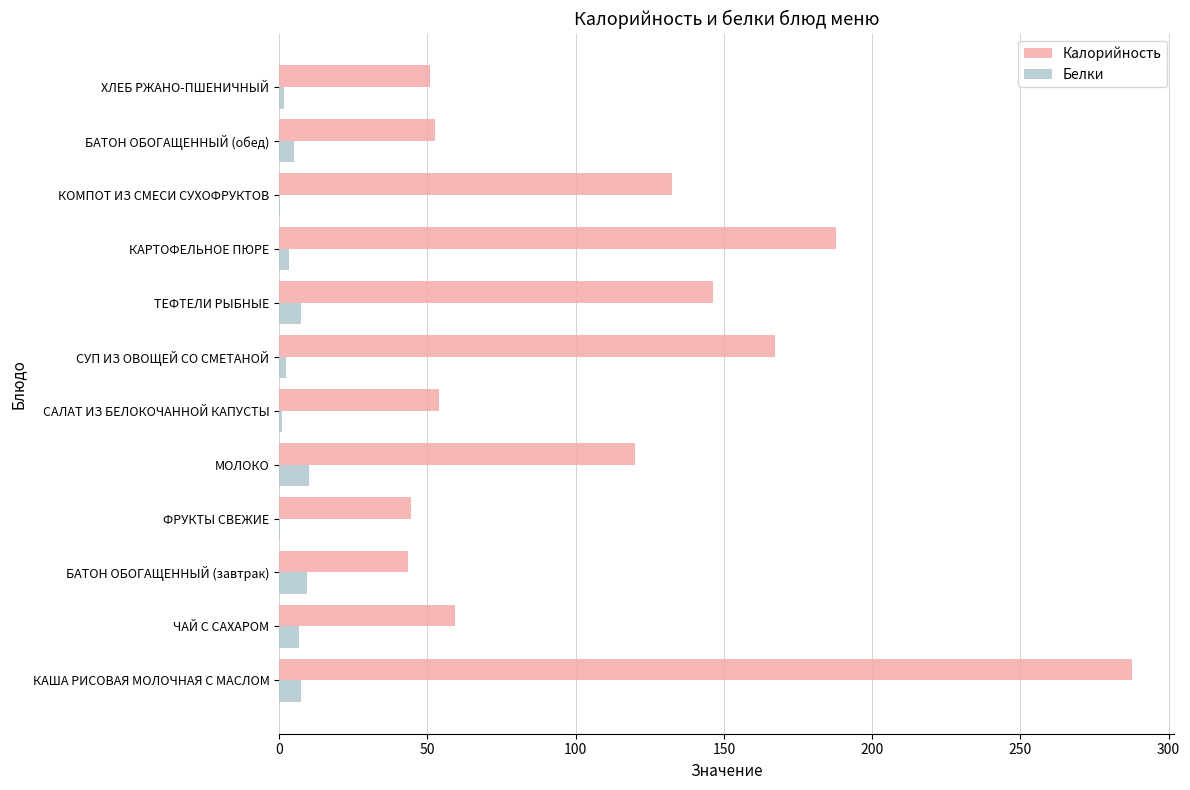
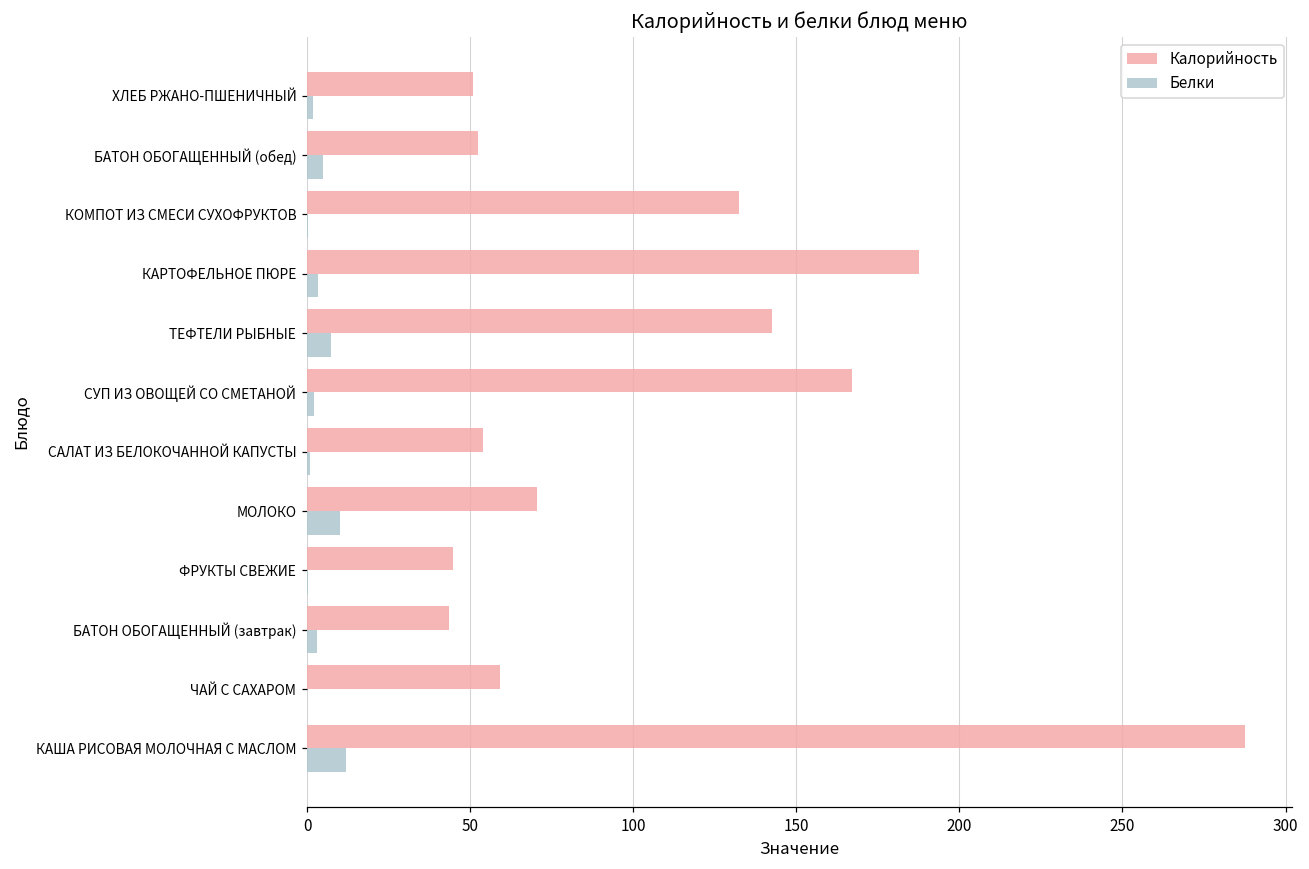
  {
    "Калорийность": {
      "ХЛЕБ РЖАНО-ПШЕНИЧНЫЙ": 51,
      "БАТОН ОБОГАЩЕННЫЙ (обед)": 52,
      "КОМПОТ ИЗ СМЕСИ СУХОФРУКТОВ": 133,
      "КАРТОФЕЛЬНОЕ ПЮРЕ": 188,
-     "ТЕФТЕЛИ РЫБНЫЕ": 146,
+     "ТЕФТЕЛИ РЫБНЫЕ": 143,
      "СУП ИЗ ОВОЩЕЙ СО СМЕТАНОЙ": 167,
      "САЛАТ ИЗ БЕЛОКОЧАННОЙ КАПУСТЫ": 54,
-     "МОЛОКО": 120,
+     "МОЛОКО": 70,
      "ФРУКТЫ СВЕЖИЕ": 45,
      "БАТОН ОБОГАЩЕННЫЙ (завтрак)": 44,
      "ЧАЙ С САХАРОМ": 59,
      "КАША РИСОВАЯ МОЛОЧНАЯ С МАСЛОМ": 288
    },
    "Белки": {
      "ХЛЕБ РЖАНО-ПШЕНИЧНЫЙ": 2,
      "БАТОН ОБОГАЩЕННЫЙ (обед)": 5,
      "КАРТОФЕЛЬНОЕ ПЮРЕ": 3,
      "ТЕФТЕЛИ РЫБНЫЕ": 7,
      "СУП ИЗ ОВОЩЕЙ СО СМЕТАНОЙ": 2,
      "САЛАТ ИЗ БЕЛОКОЧАННОЙ КАПУСТЫ": 1,
      "МОЛОКО": 10,
-     "БАТОН ОБОГАЩЕННЫЙ (завтрак)": 10,
-     "ЧАЙ С САХАРОМ": 7,
-     "КАША РИСОВАЯ МОЛОЧНАЯ С МАСЛОМ": 7
+     "БАТОН ОБОГАЩЕННЫЙ (завтрак)": 3,
+     "ЧАЙ С САХАРОМ": 0,
+     "КАША РИСОВАЯ МОЛОЧНАЯ С МАСЛОМ": 12
    }
  }
